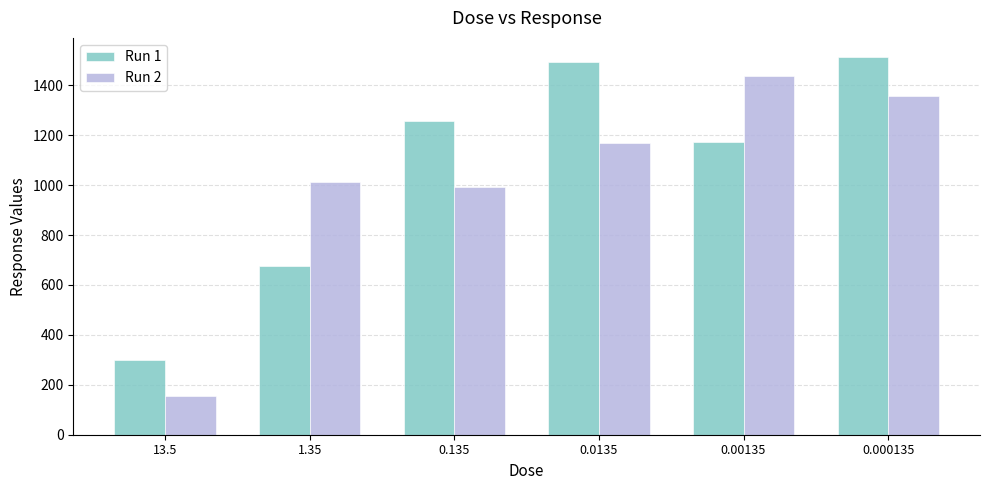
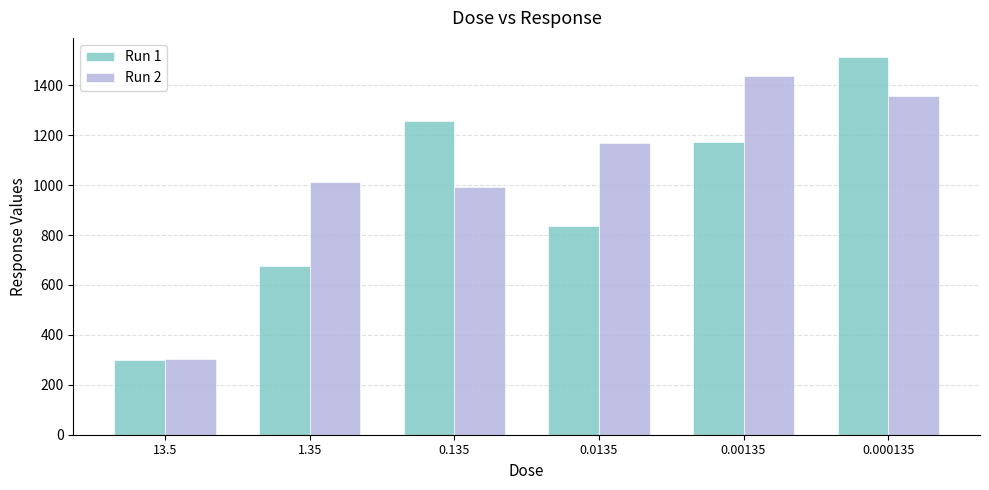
  {
    "Run 1": {
      "13.5": 300,
      "1.35": 670,
      "0.135": 1260,
-     "0.0135": 1490,
+     "0.0135": 840,
      "0.00135": 1170,
      "0.000135": 1510
    },
    "Run 2": {
-     "13.5": 160,
+     "13.5": 310,
      "1.35": 1010,
      "0.135": 990,
      "0.0135": 1170,
      "0.00135": 1440,
      "0.000135": 1360
    }
  }
